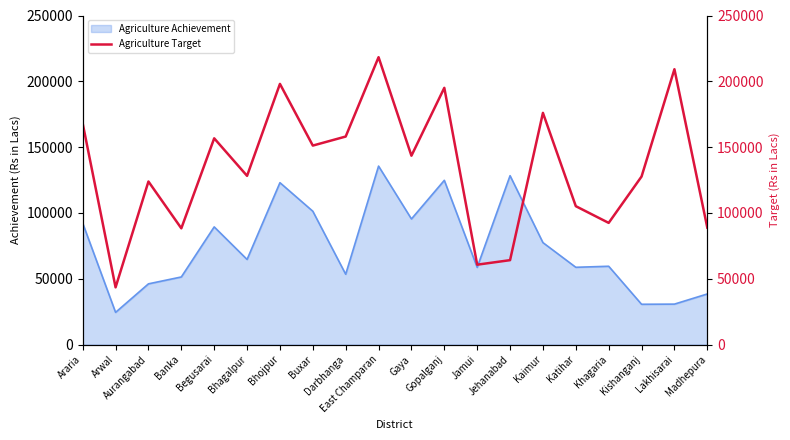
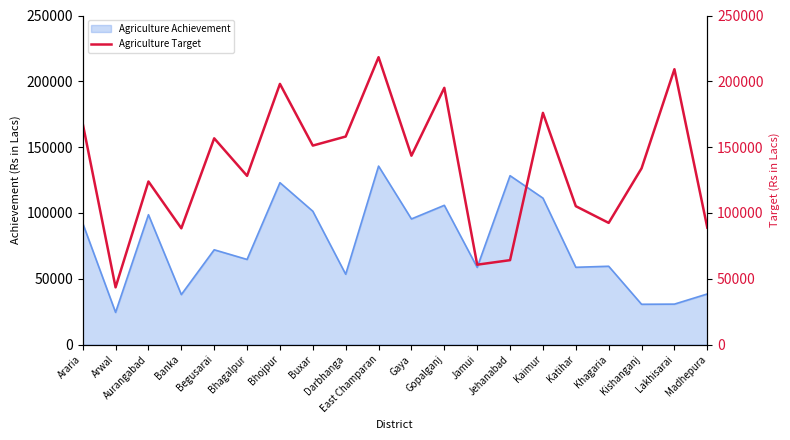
  {
    "Agriculture Achievement": {
      "Araria": 92000,
      "Arwal": 24000,
-     "Aurangabad": 46000,
-     "Banka": 51000,
-     "Begusarai": 89000,
+     "Aurangabad": 99000,
+     "Banka": 38000,
+     "Begusarai": 72000,
      "Bhagalpur": 65000,
      "Bhojpur": 123000,
      "Buxar": 101000,
      "Darbhanga": 53000,
      "East Champaran": 136000,
      "Gaya": 95000,
-     "Gopalganj": 125000,
+     "Gopalganj": 106000,
      "Jamui": 59000,
      "Jehanabad": 128000,
-     "Kaimur": 77000,
+     "Kaimur": 111000,
      "Katihar": 59000,
      "Khagaria": 60000,
      "Kishanganj": 31000,
      "Lakhisarai": 31000,
      "Madhepura": 38000
    },
    "Agriculture Target": {
      "Araria": 168000,
      "Arwal": 44000,
      "Aurangabad": 124000,
      "Banka": 88000,
      "Begusarai": 157000,
      "Bhagalpur": 128000,
      "Bhojpur": 198000,
      "Buxar": 151000,
      "Darbhanga": 158000,
      "East Champaran": 218000,
      "Gaya": 143000,
      "Gopalganj": 195000,
      "Jamui": 61000,
      "Jehanabad": 64000,
      "Kaimur": 176000,
      "Katihar": 105000,
      "Khagaria": 92000,
-     "Kishanganj": 128000,
+     "Kishanganj": 134000,
      "Lakhisarai": 209000,
      "Madhepura": 89000
    }
  }
